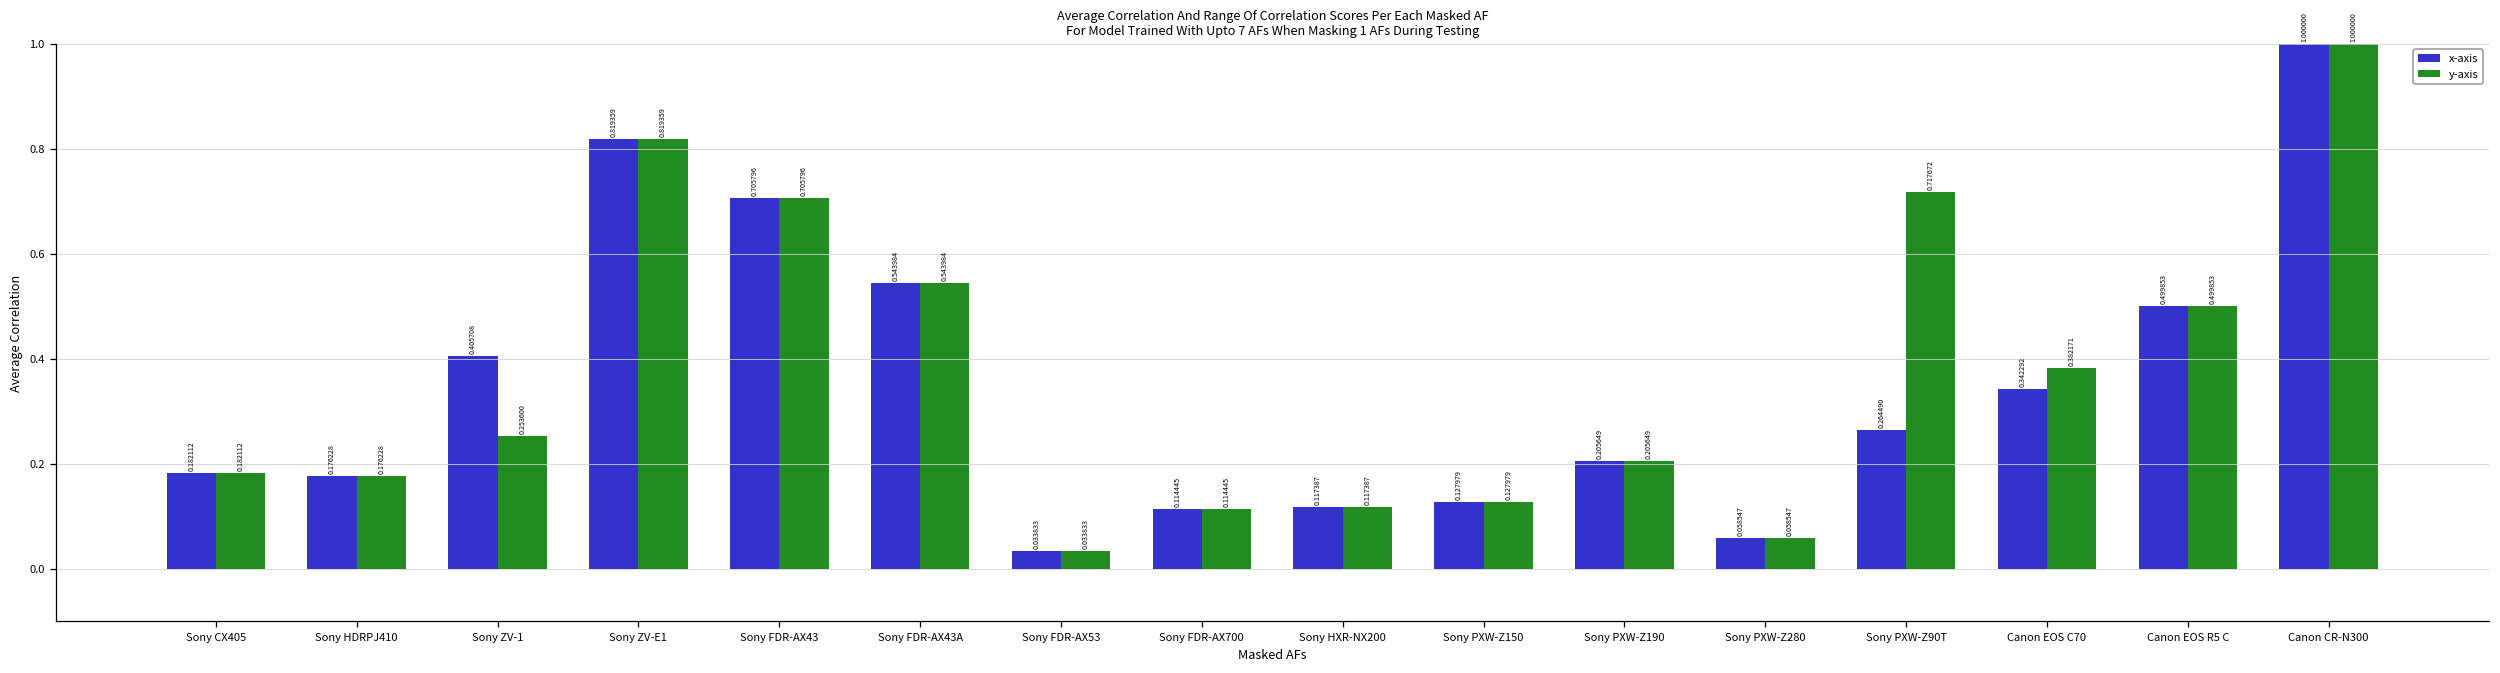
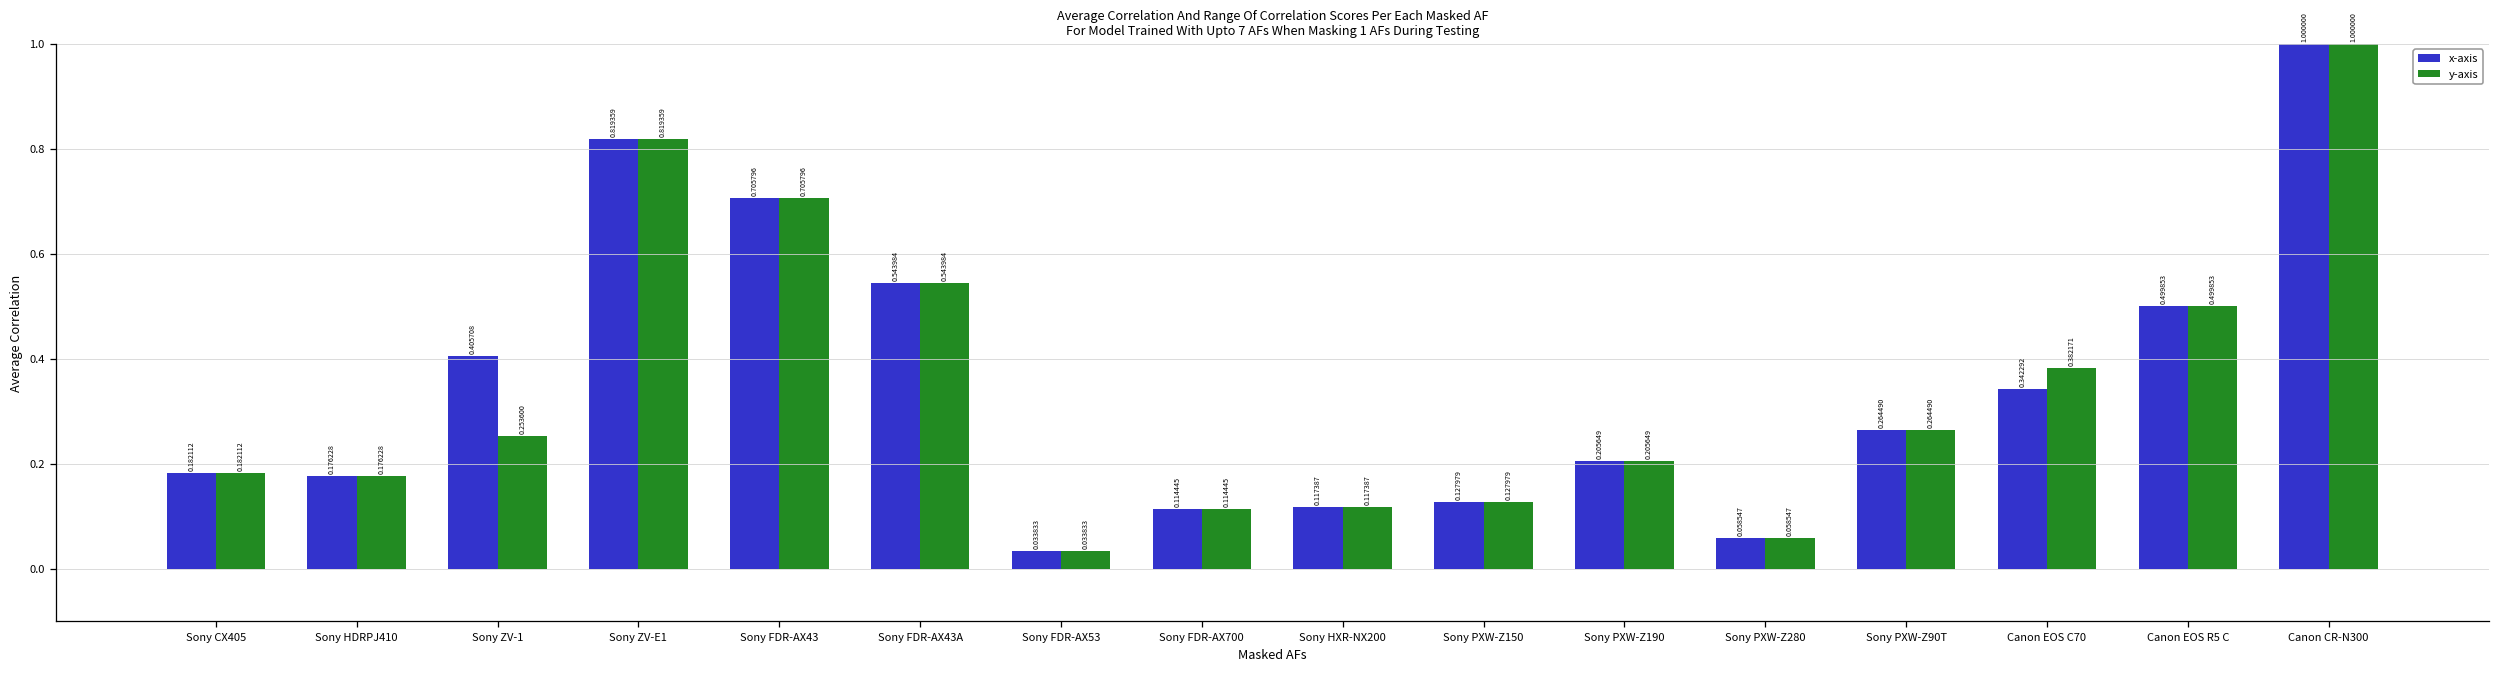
  {
    "x-axis": {
      "Sony CX405": 0.182112,
      "Sony HDRPJ410": 0.176228,
      "Sony ZV-1": 0.405708,
      "Sony ZV-E1": 0.819359,
      "Sony FDR-AX43": 0.705796,
      "Sony FDR-AX43A": 0.543984,
      "Sony FDR-AX53": 0.033833,
      "Sony FDR-AX700": 0.114445,
      "Sony HXR-NX200": 0.117387,
      "Sony PXW-Z150": 0.127979,
      "Sony PXW-Z190": 0.205649,
      "Sony PXW-Z280": 0.058547,
      "Sony PXW-Z90T": 0.264490,
      "Canon EOS C70": 0.342292,
      "Canon EOS R5 C": 0.499853,
      "Canon CR-N300": 1.000000
    },
    "y-axis": {
      "Sony CX405": 0.182112,
      "Sony HDRPJ410": 0.176228,
      "Sony ZV-1": 0.253600,
      "Sony ZV-E1": 0.819359,
      "Sony FDR-AX43": 0.705796,
      "Sony FDR-AX43A": 0.543984,
      "Sony FDR-AX53": 0.033833,
      "Sony FDR-AX700": 0.114445,
      "Sony HXR-NX200": 0.117387,
      "Sony PXW-Z150": 0.127979,
      "Sony PXW-Z190": 0.205649,
      "Sony PXW-Z280": 0.058547,
-     "Sony PXW-Z90T": 0.717672,
+     "Sony PXW-Z90T": 0.264490,
      "Canon EOS C70": 0.382171,
      "Canon EOS R5 C": 0.499853,
      "Canon CR-N300": 1.000000
    }
  }
